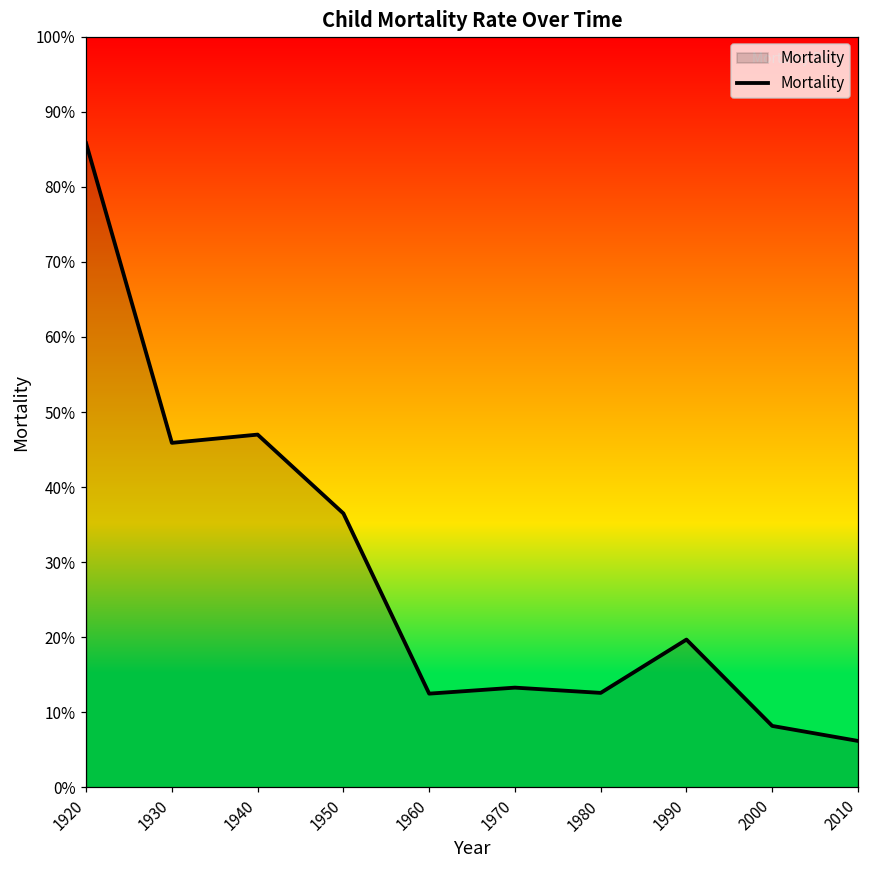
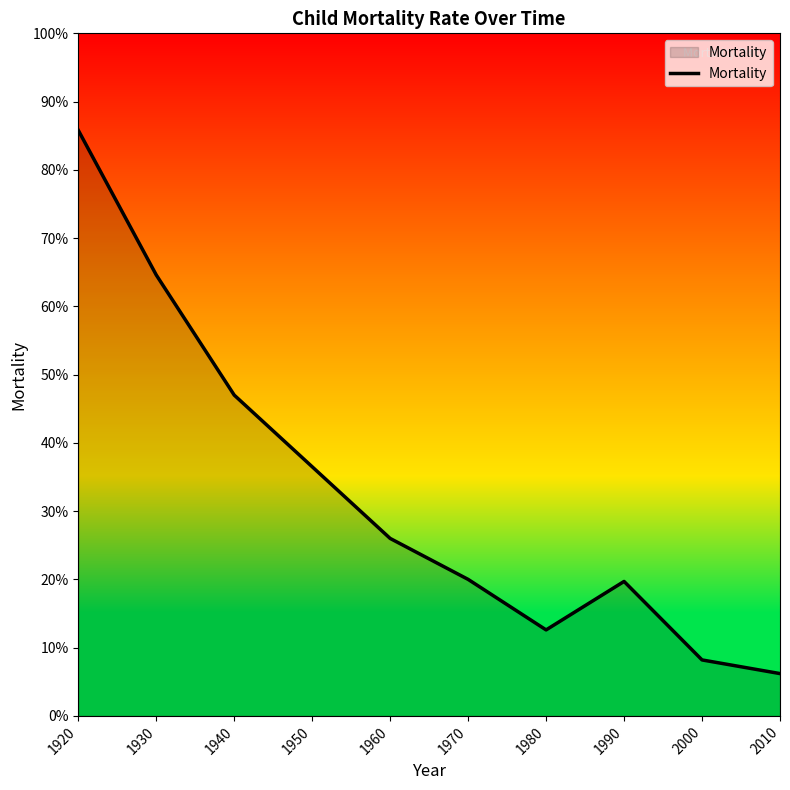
  {
    "1920": "86%",
-   "1930": "46%",
+   "1930": "65%",
    "1940": "47%",
    "1950": "37%",
-   "1960": "13%",
-   "1970": "13%",
+   "1960": "26%",
+   "1970": "20%",
    "1980": "13%",
    "1990": "20%",
    "2000": "8%",
    "2010": "6%"
  }
